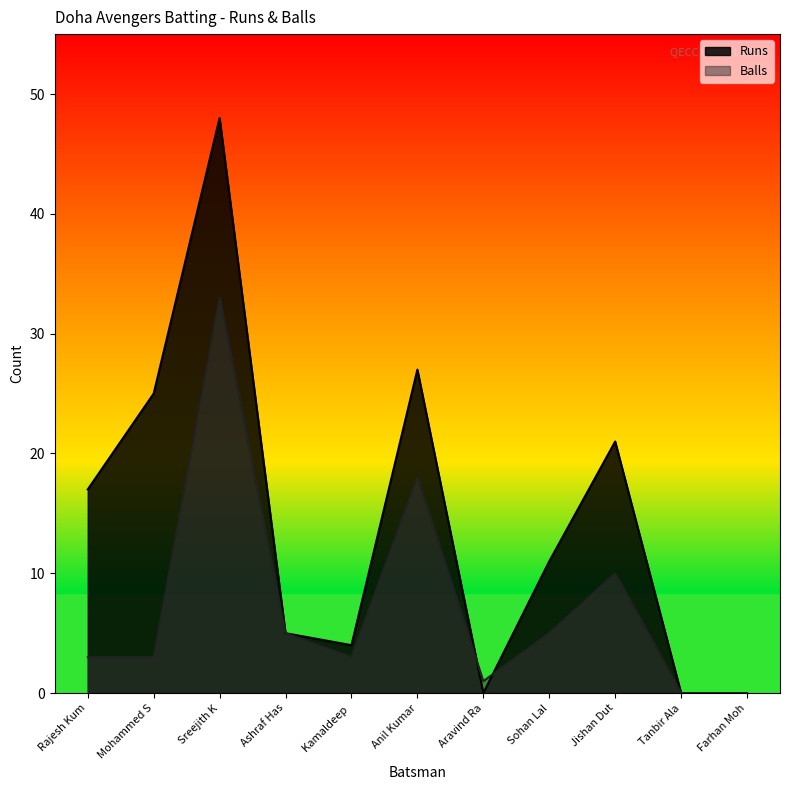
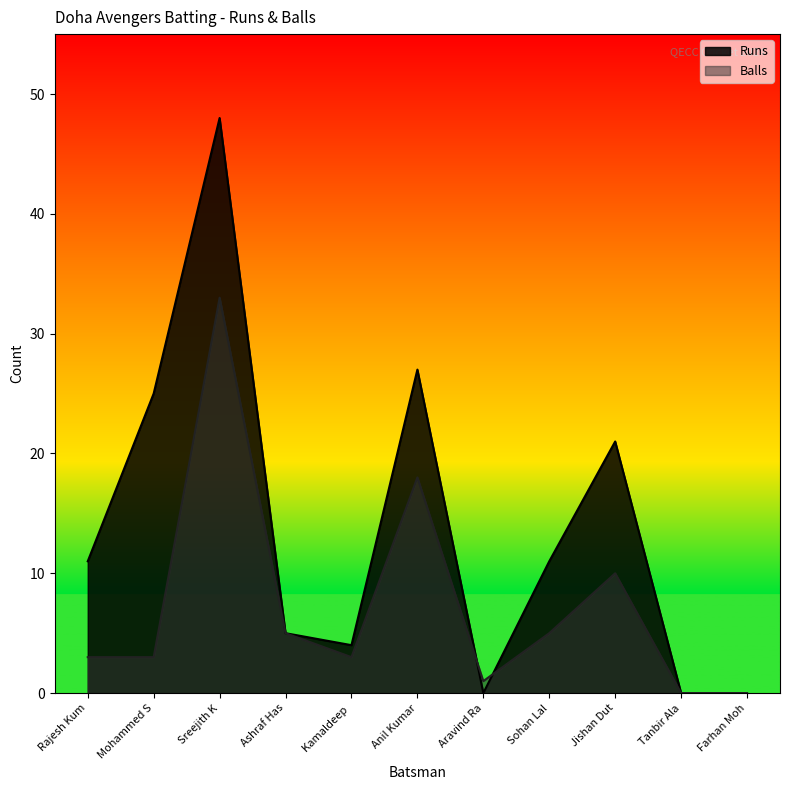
  {
    "Runs": {
-     "Rajesh Kum": 17,
+     "Rajesh Kum": 11,
      "Mohammed S": 25,
      "Sreejith K": 48,
      "Kamaldeep": 4,
      "Anil Kumar": 27,
      "Aravind Ra": 0,
      "Sohan Lal": 11,
      "Jishan Dut": 21
    },
    "Balls": {
      "Rajesh Kum": 3,
      "Mohammed S": 3,
      "Sreejith K": 33,
      "Kamaldeep": 3,
      "Anil Kumar": 18,
      "Aravind Ra": 1,
      "Sohan Lal": 5,
      "Jishan Dut": 10
    }
  }
